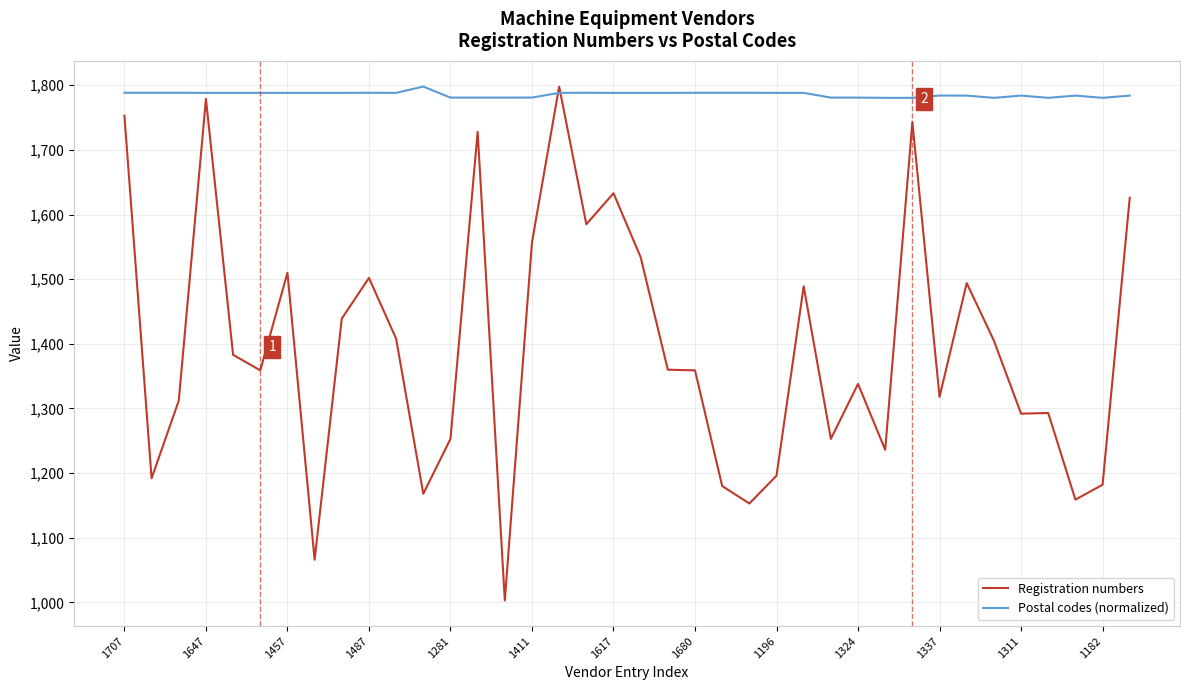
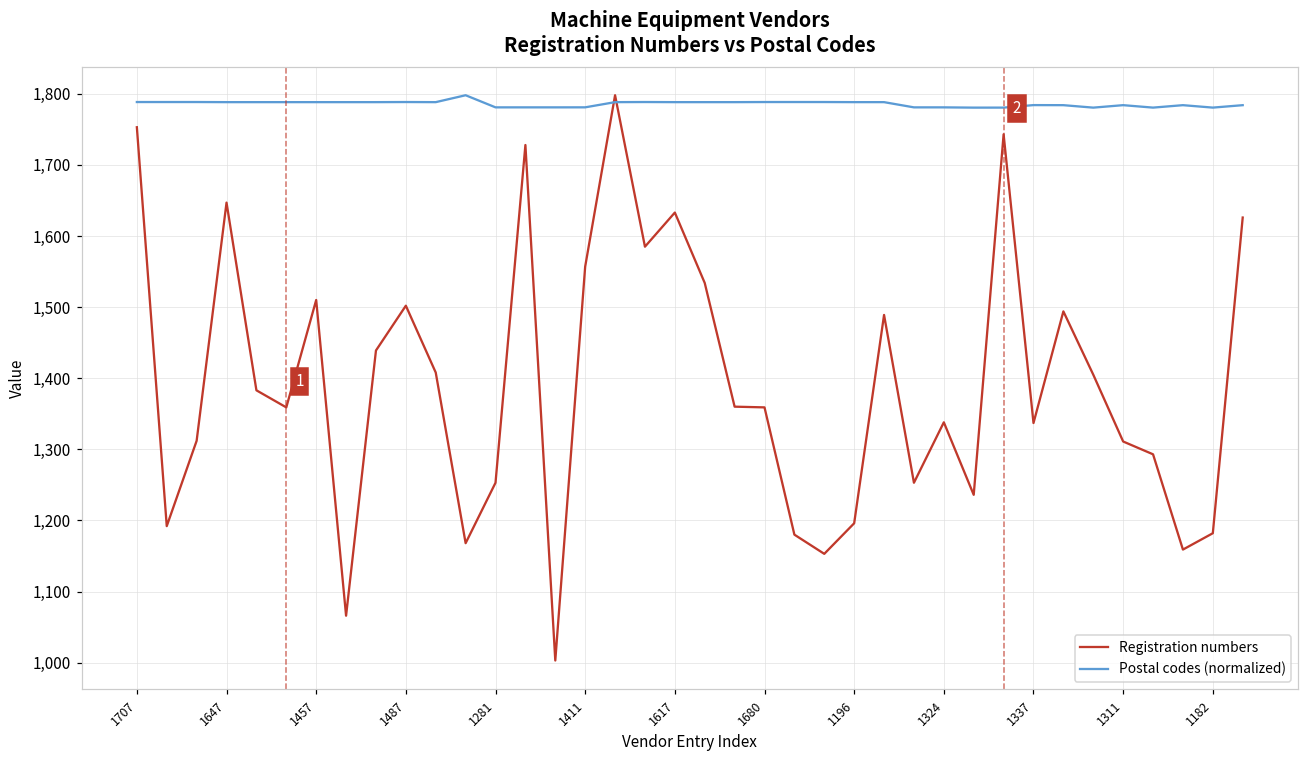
  {
    "Registration numbers": {
      "1707": "1,750",
-     "1647": "1,780",
+     "1647": "1,650",
      "1457": "1,510",
      "1487": "1,500",
      "1281": "1,250",
      "1411": "1,560",
      "1617": "1,630",
      "1680": "1,360",
      "1196": "1,200",
      "1324": "1,340",
-     "1337": "1,320",
-     "1311": "1,290",
+     "1337": "1,340",
+     "1311": "1,310",
      "1182": "1,180"
    },
    "Postal codes (normalized)": {
      "1707": "1,790",
      "1647": "1,790",
      "1457": "1,790",
      "1487": "1,790",
      "1281": "1,780",
      "1411": "1,780",
      "1617": "1,790",
      "1680": "1,790",
      "1196": "1,790",
      "1324": "1,780",
      "1337": "1,780",
      "1311": "1,780",
      "1182": "1,780"
    }
  }
